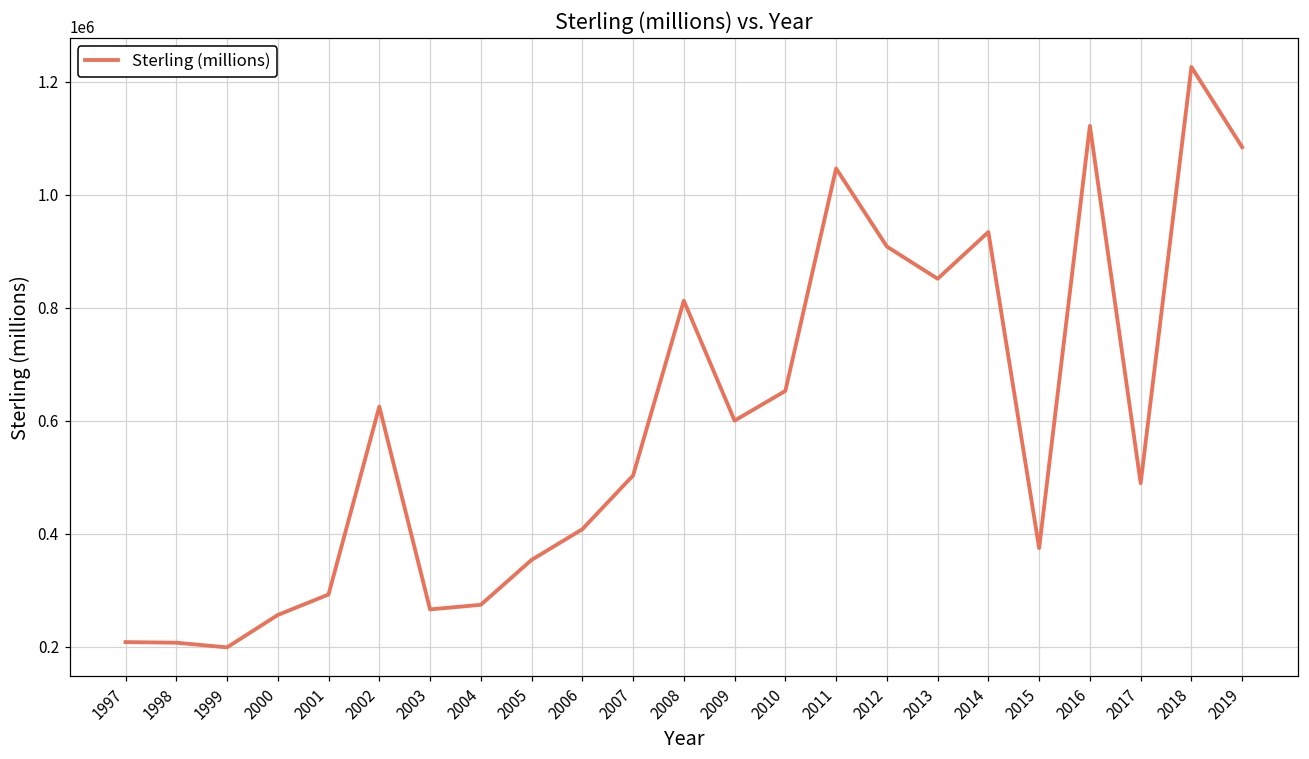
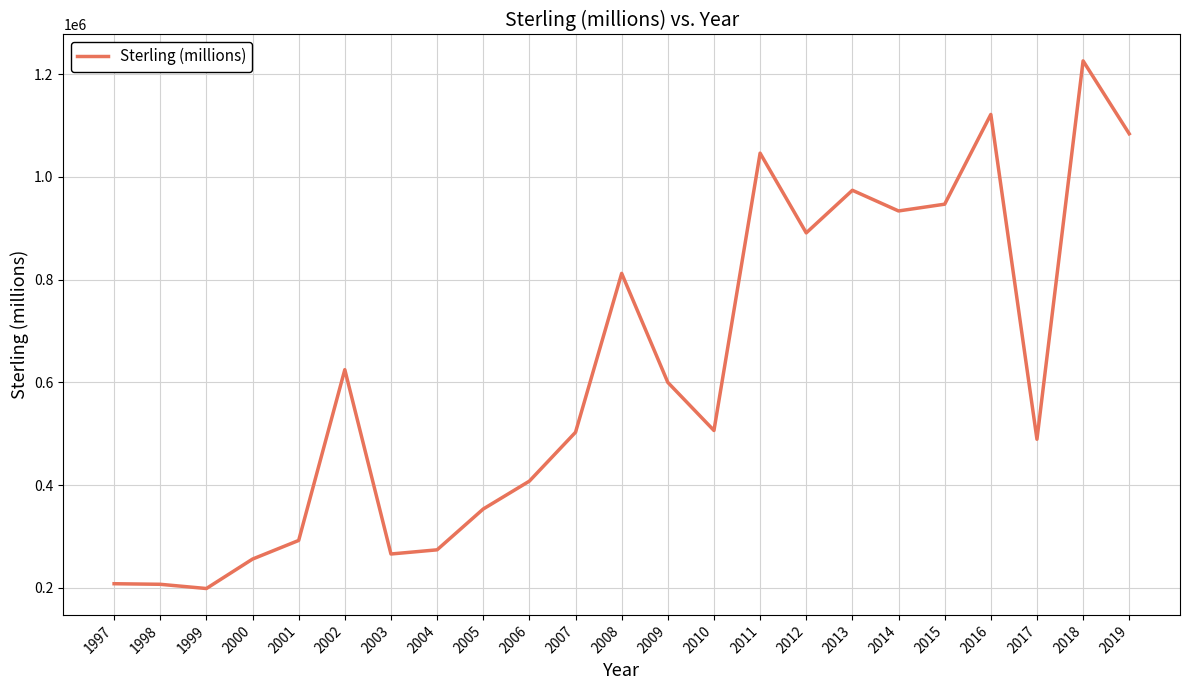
  {
    "1997": 210000,
    "1998": 210000,
    "1999": 200000,
    "2000": 260000,
    "2001": 290000,
    "2002": 620000,
    "2003": 270000,
    "2004": 270000,
    "2005": 350000,
    "2006": 410000,
    "2007": 500000,
    "2008": 810000,
    "2009": 600000,
-   "2010": 650000,
+   "2010": 510000,
    "2011": 1050000,
-   "2012": 910000,
-   "2013": 850000,
+   "2012": 890000,
+   "2013": 970000,
    "2014": 930000,
-   "2015": 370000,
+   "2015": 950000,
    "2016": 1120000,
    "2017": 490000,
    "2018": 1230000,
    "2019": 1080000
  }
